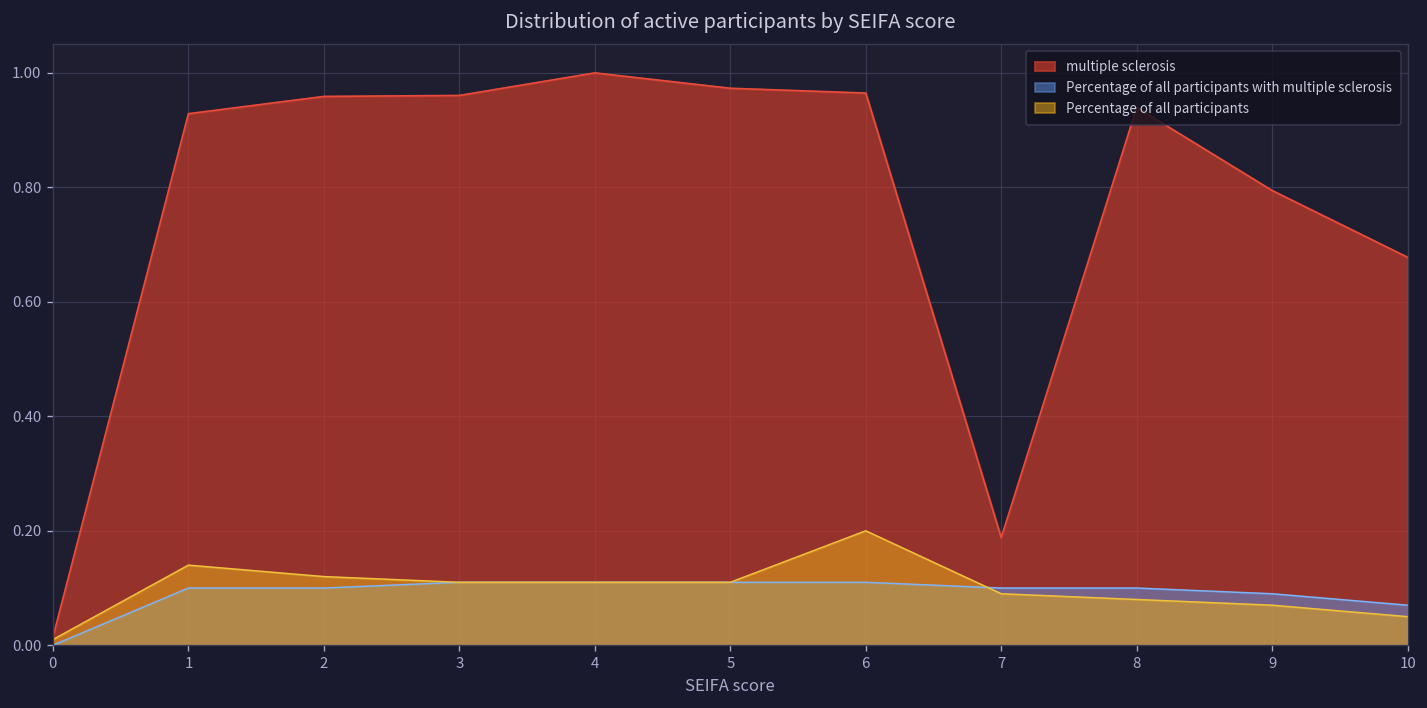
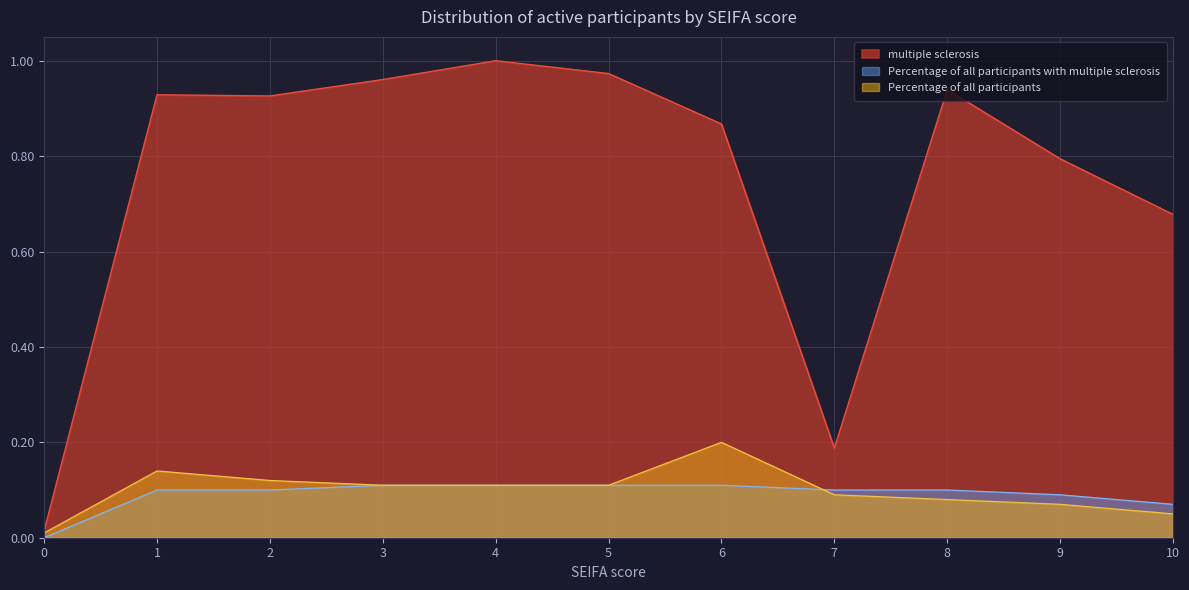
  {
    "multiple sclerosis": {
      "1": 0.93,
-     "2": 0.96,
+     "2": 0.93,
      "3": 0.96,
      "4": 1.00,
      "5": 0.97,
-     "6": 0.96,
+     "6": 0.87,
      "7": 0.19,
      "9": 0.79,
      "10": 0.68
    },
    "Percentage of all participants with multiple sclerosis": {
      "0": 0.00,
      "1": 0.10,
      "2": 0.10,
      "6": 0.11,
      "7": 0.10,
      "8": 0.10,
      "9": 0.09,
      "10": 0.07
    },
    "Percentage of all participants": {
      "1": 0.14,
      "2": 0.12,
      "6": 0.20,
      "7": 0.09,
      "8": 0.08,
      "9": 0.07,
      "10": 0.05
    }
  }
